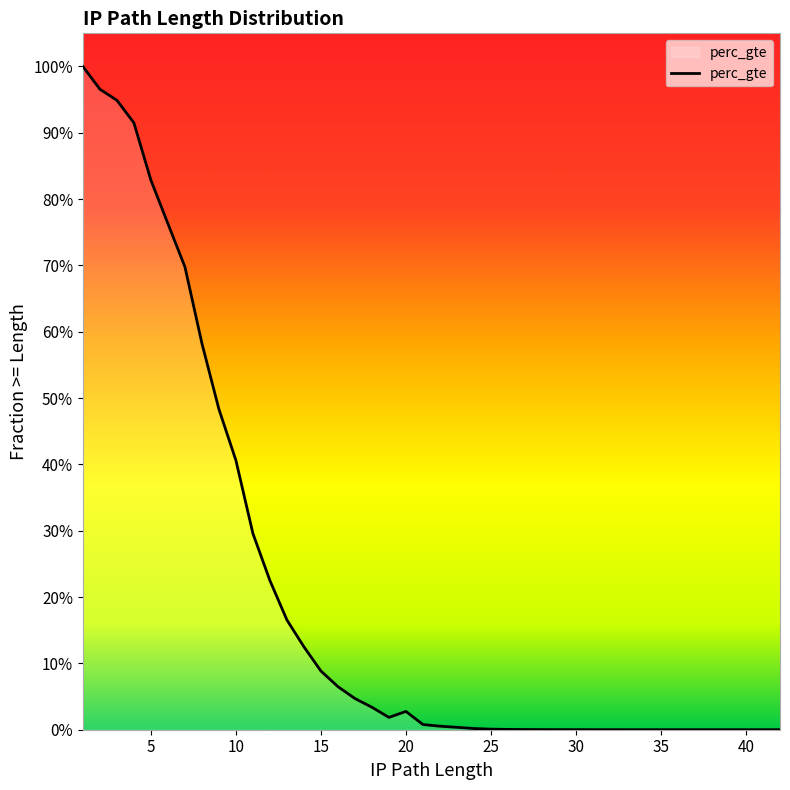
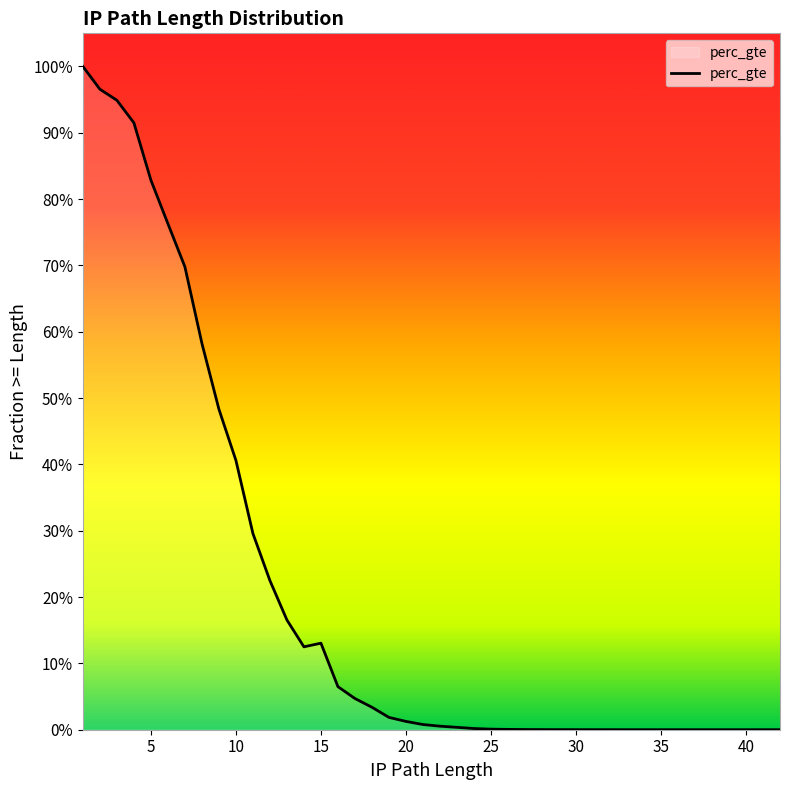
  {
    "5": "83%",
    "10": "41%",
-   "15": "9%",
-   "20": "3%",
+   "15": "13%",
+   "20": "1%",
    "25": "0%",
    "30": "0%",
    "40": "0%"
  }
